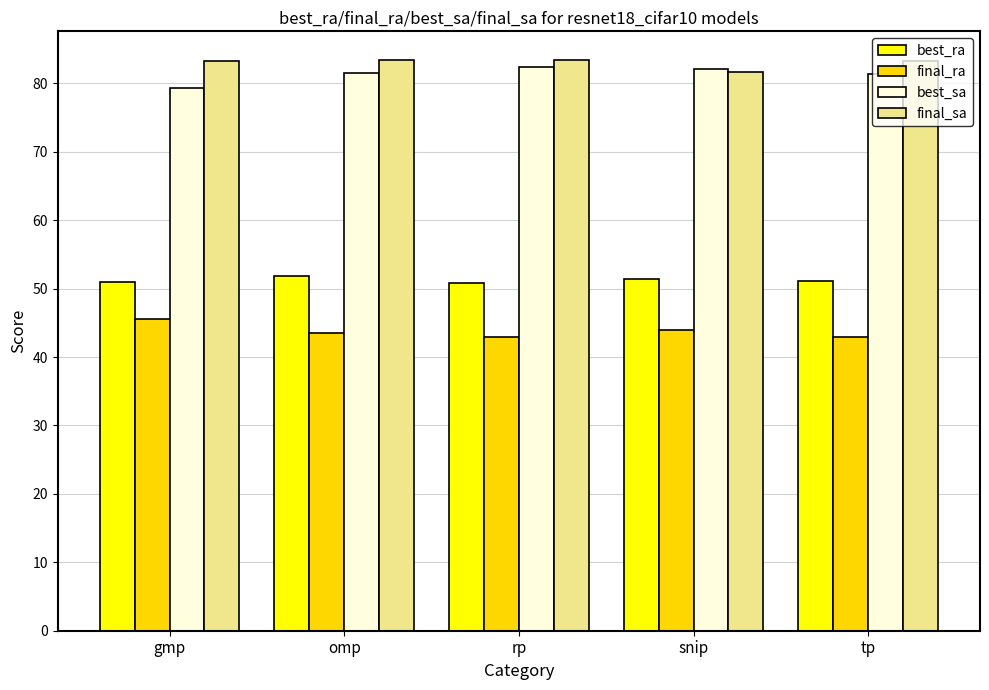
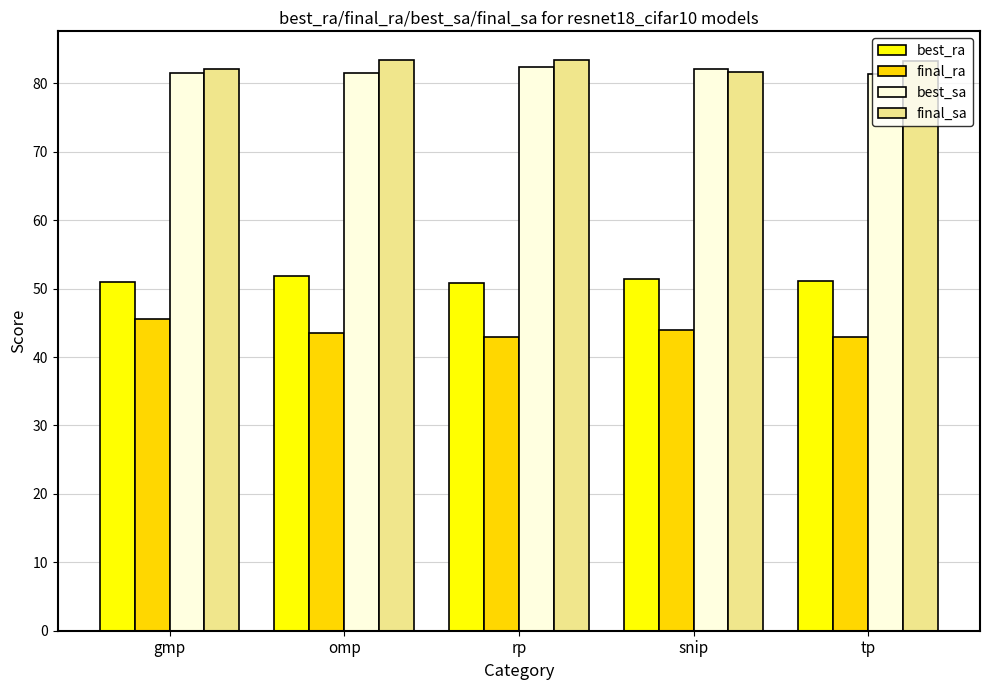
  {
    "best_sa": {
-     "gmp": 79,
+     "gmp": 81,
      "omp": 82,
      "rp": 82,
      "snip": 82
    },
    "final_sa": {
-     "gmp": 83,
+     "gmp": 82,
      "omp": 83,
      "rp": 83,
      "snip": 82
    }
  }
